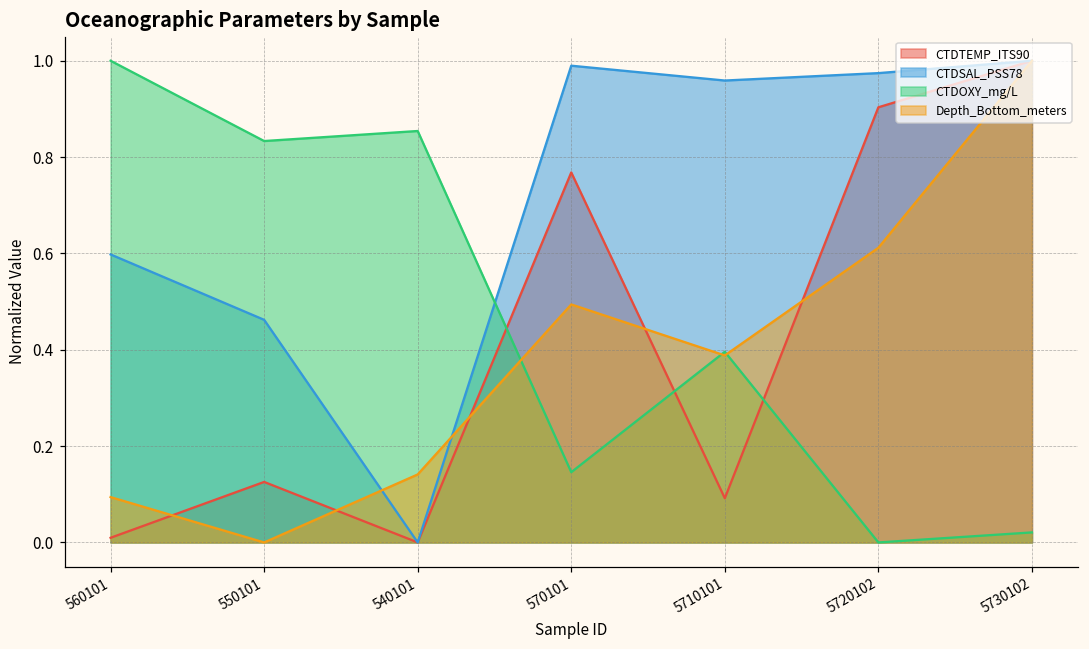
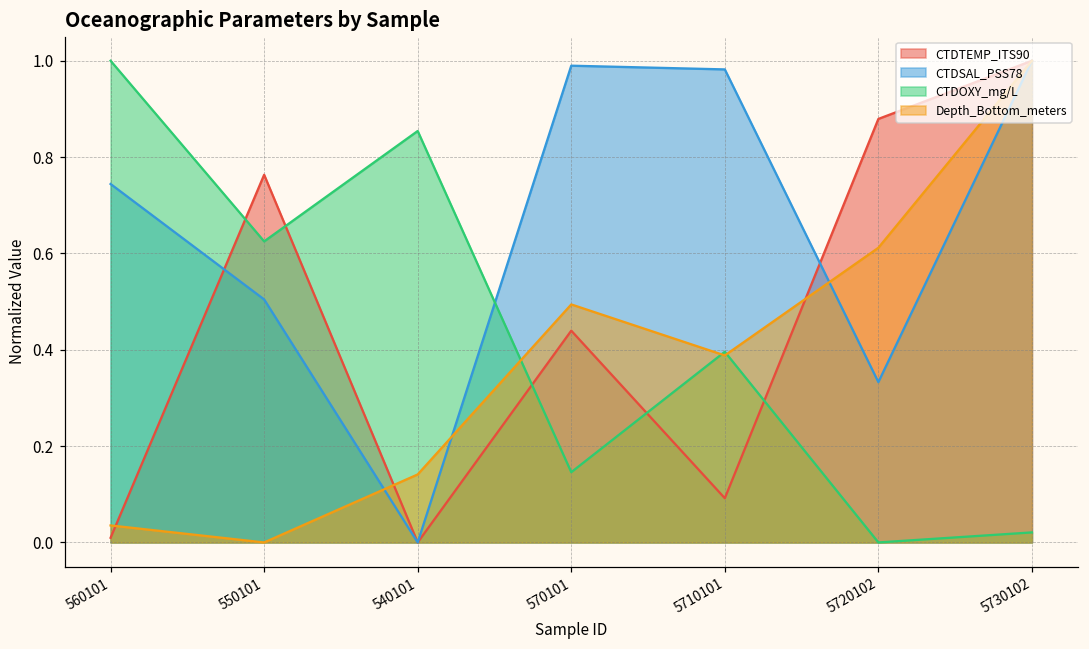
  {
    "CTDTEMP_ITS90": {
      "560101": 0.01,
-     "550101": 0.13,
-     "570101": 0.77,
+     "550101": 0.76,
+     "570101": 0.44,
      "5710101": 0.09,
-     "5720102": 0.90
+     "5720102": 0.88
    },
    "CTDSAL_PSS78": {
-     "560101": 0.60,
-     "550101": 0.46,
+     "560101": 0.74,
+     "550101": 0.50,
      "570101": 0.99,
-     "5710101": 0.96,
-     "5720102": 0.97
+     "5710101": 0.98,
+     "5720102": 0.33
    },
    "CTDOXY_mg/L": {
      "560101": 1.00,
-     "550101": 0.83,
+     "550101": 0.63,
      "540101": 0.85,
      "570101": 0.15,
      "5710101": 0.40,
      "5720102": 0.00,
      "5730102": 0.02
    },
    "Depth_Bottom_meters": {
-     "560101": 0.09,
+     "560101": 0.04,
      "550101": 0.00,
      "540101": 0.14,
      "570101": 0.49,
      "5710101": 0.39,
      "5720102": 0.61
    }
  }
